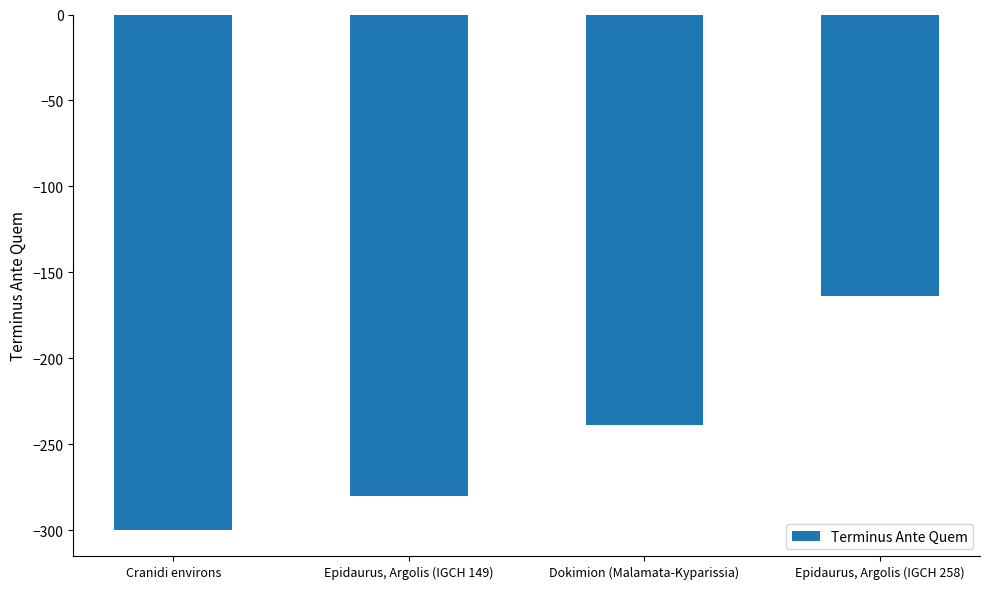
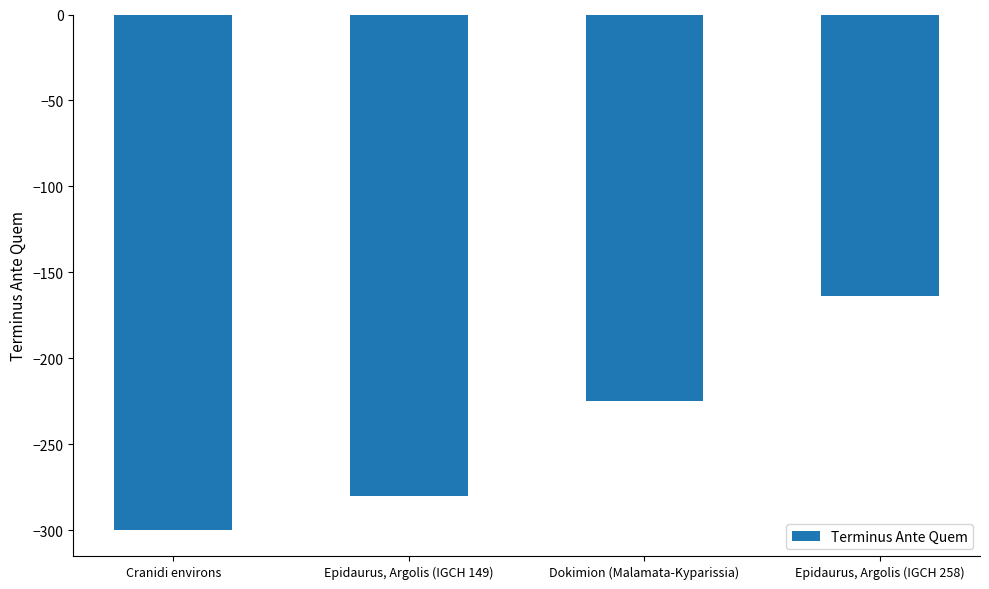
  {
    "Cranidi environs": -300,
    "Epidaurus, Argolis (IGCH 149)": -280,
-   "Dokimion (Malamata-Kyparissia)": -239,
+   "Dokimion (Malamata-Kyparissia)": -225,
    "Epidaurus, Argolis (IGCH 258)": -164
  }
